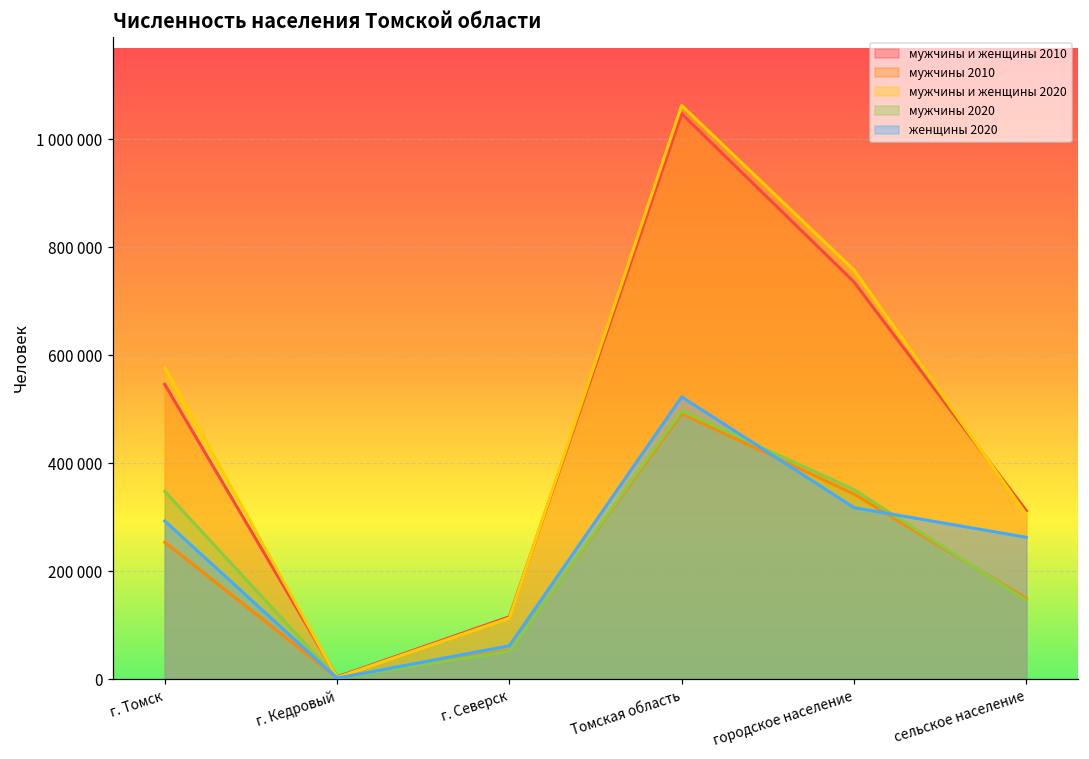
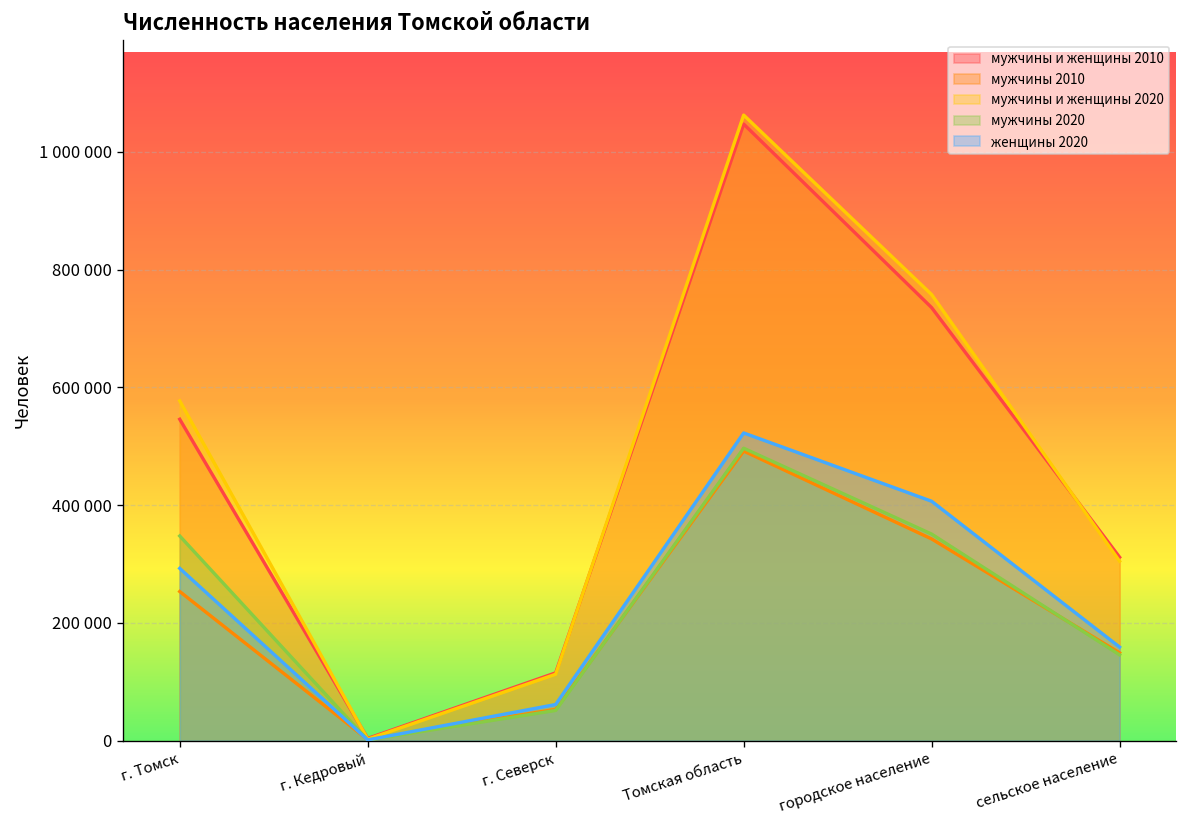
  {
    "мужчины 2020": {
      "г. Томск": 350000,
      "городское население": 350000
    },
    "женщины 2020": {
      "г. Томск": 290000,
      "г. Северск": 60000,
      "Томская область": 520000,
-     "городское население": 320000,
-     "сельское население": 260000
+     "городское население": 410000,
+     "сельское население": 160000
    }
  }
